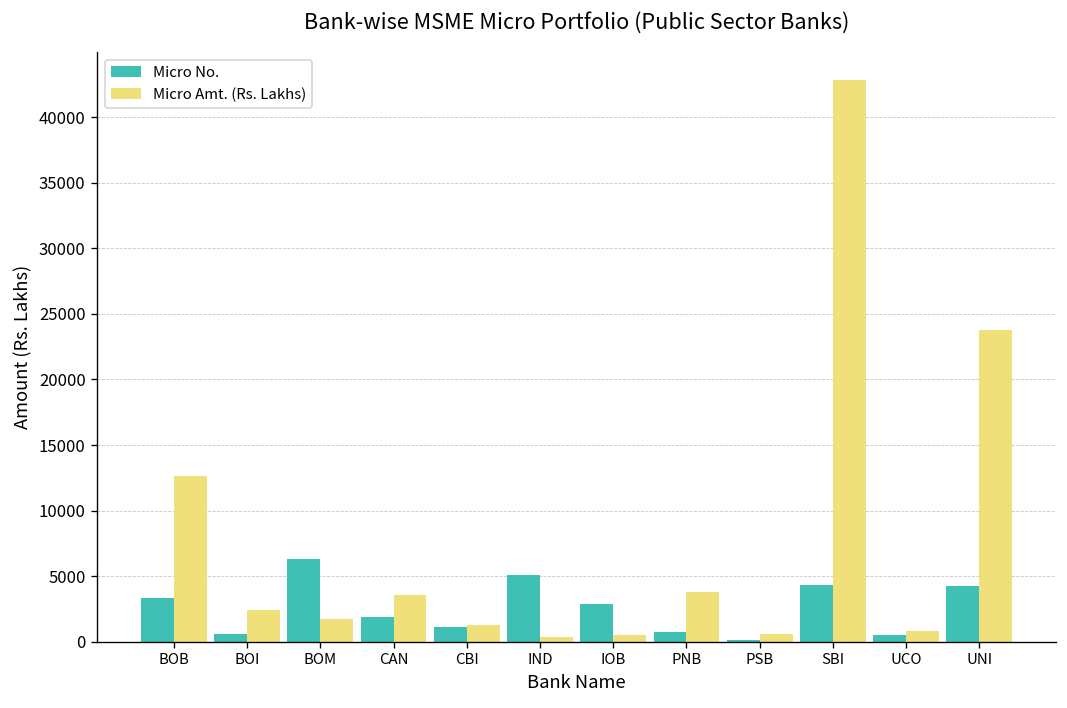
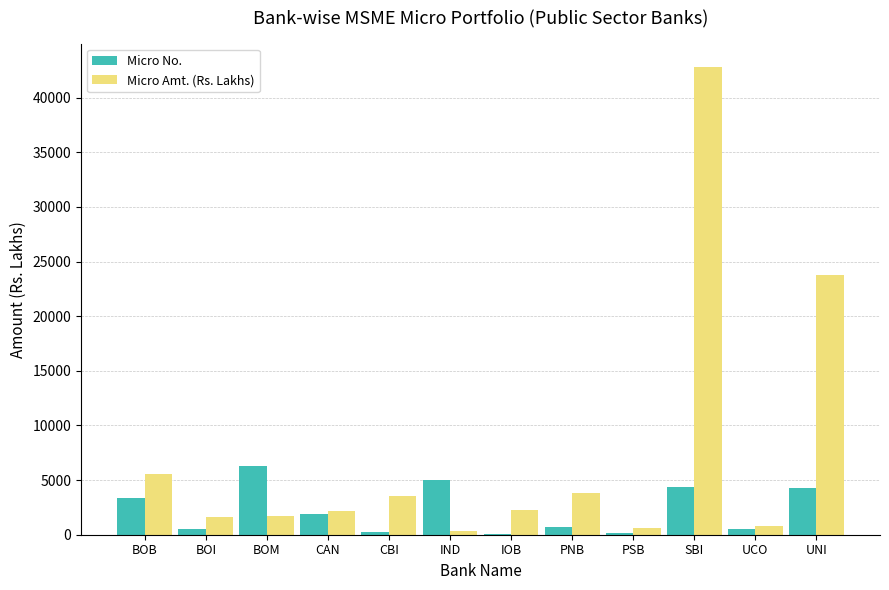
  {
    "Micro No.": {
      "BOB": 3300,
      "BOI": 600,
      "BOM": 6300,
      "CAN": 1900,
-     "CBI": 1100,
+     "CBI": 200,
      "IND": 5100,
-     "IOB": 2900,
+     "IOB": 100,
      "PNB": 700,
      "SBI": 4300,
      "UCO": 500,
      "UNI": 4200
    },
    "Micro Amt. (Rs. Lakhs)": {
-     "BOB": 12600,
-     "BOI": 2400,
+     "BOB": 5500,
+     "BOI": 1700,
      "BOM": 1800,
-     "CAN": 3600,
-     "CBI": 1300,
+     "CAN": 2200,
+     "CBI": 3500,
      "IND": 300,
-     "IOB": 500,
+     "IOB": 2300,
      "PNB": 3800,
      "PSB": 600,
      "SBI": 42800,
      "UCO": 800,
      "UNI": 23800
    }
  }
